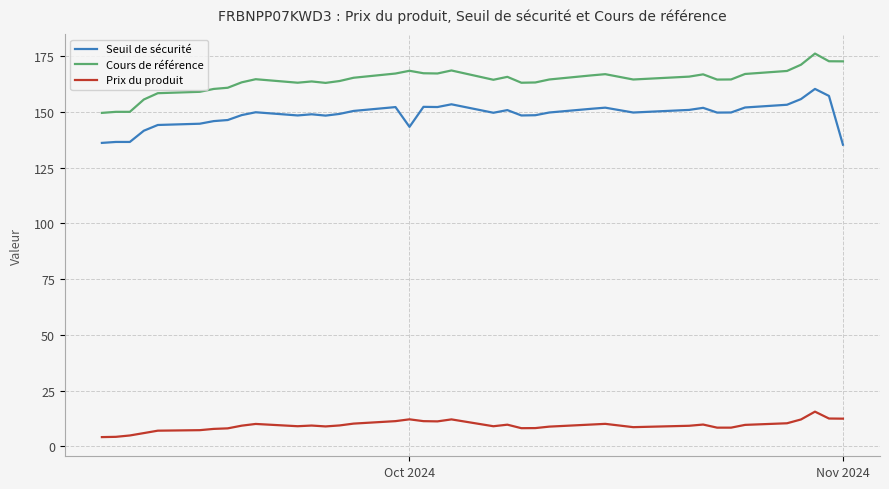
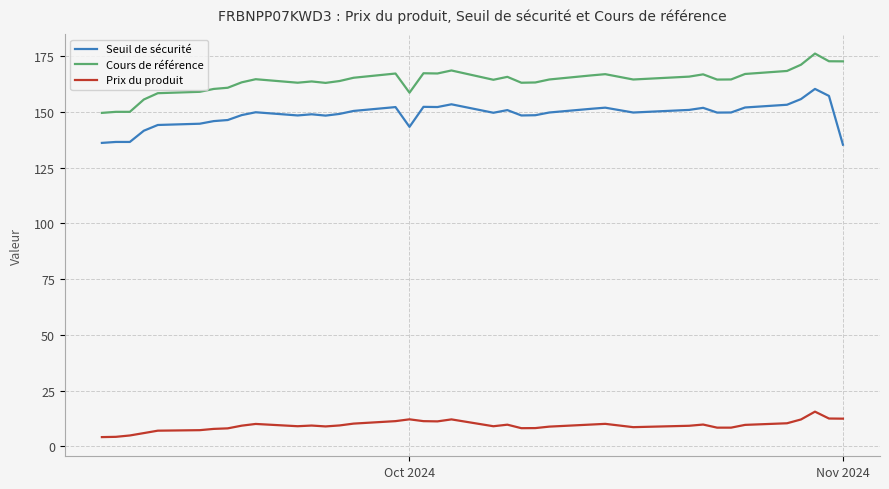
  {
    "Seuil de sécurité": {
      "Oct 2024": 143,
      "Nov 2024": 135
    },
    "Cours de référence": {
-     "Oct 2024": 168,
+     "Oct 2024": 159,
      "Nov 2024": 173
    },
    "Prix du produit": {
      "Oct 2024": 12,
      "Nov 2024": 12
    }
  }
